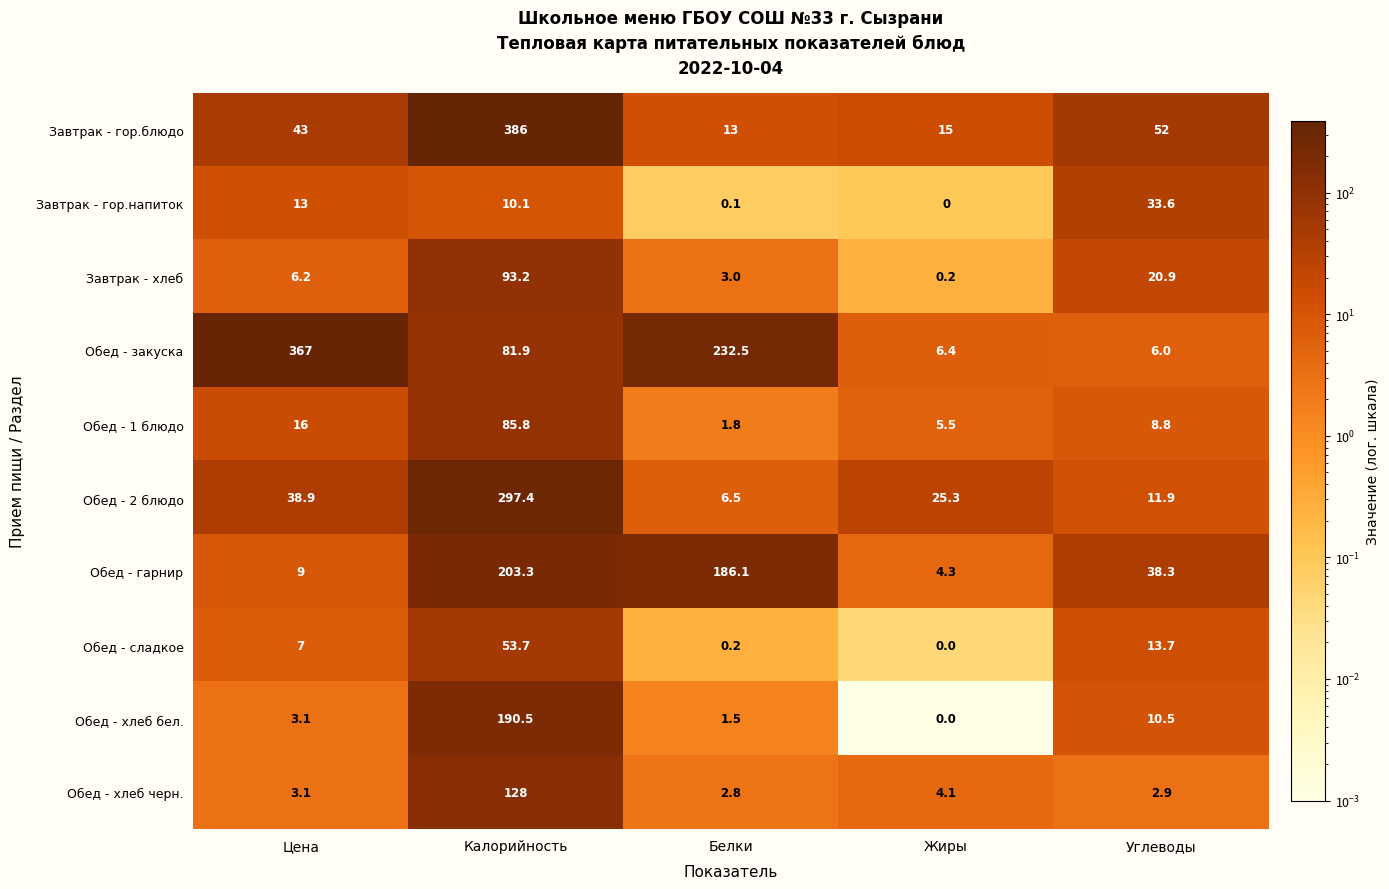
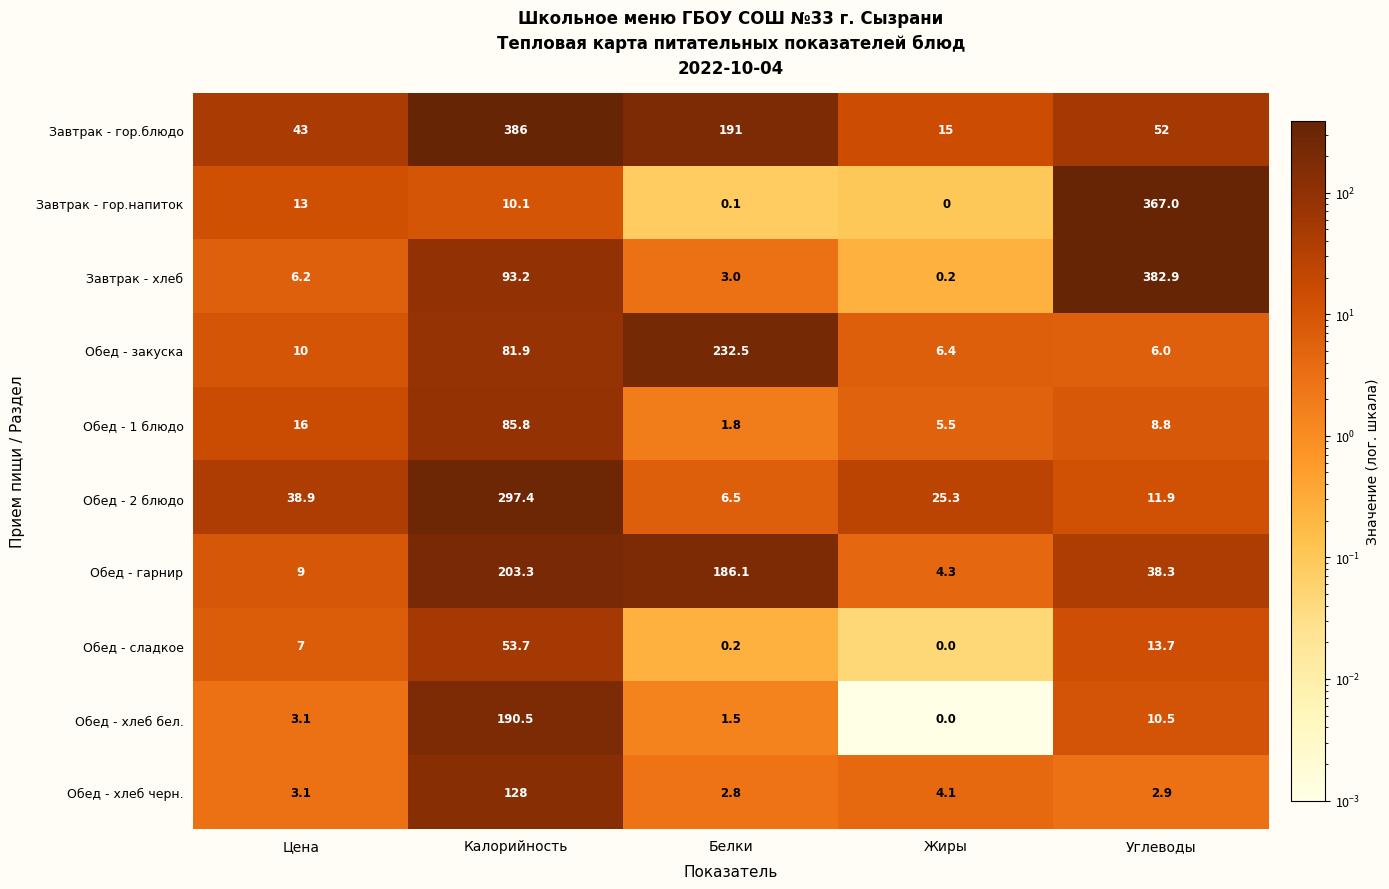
  {
    "Завтрак - гор.блюдо": {
      "Цена": 43,
      "Калорийность": 386,
-     "Белки": 13,
+     "Белки": 191,
      "Жиры": 15,
      "Углеводы": 52
    },
    "Завтрак - гор.напиток": {
      "Цена": 13,
      "Калорийность": 10.1,
      "Белки": 0.1,
      "Жиры": 0,
-     "Углеводы": 33.6
+     "Углеводы": 367.0
    },
    "Завтрак - хлеб": {
      "Цена": 6.2,
      "Калорийность": 93.2,
      "Белки": 3.0,
      "Жиры": 0.2,
-     "Углеводы": 20.9
+     "Углеводы": 382.9
    },
    "Обед - закуска": {
-     "Цена": 367,
+     "Цена": 10,
      "Калорийность": 81.9,
      "Белки": 232.5,
      "Жиры": 6.4,
      "Углеводы": 6.0
    },
    "Обед - 1 блюдо": {
      "Цена": 16,
      "Калорийность": 85.8,
      "Белки": 1.8,
      "Жиры": 5.5,
      "Углеводы": 8.8
    },
    "Обед - 2 блюдо": {
      "Цена": 38.9,
      "Калорийность": 297.4,
      "Белки": 6.5,
      "Жиры": 25.3,
      "Углеводы": 11.9
    },
    "Обед - гарнир": {
      "Цена": 9,
      "Калорийность": 203.3,
      "Белки": 186.1,
      "Жиры": 4.3,
      "Углеводы": 38.3
    },
    "Обед - сладкое": {
      "Цена": 7,
      "Калорийность": 53.7,
      "Белки": 0.2,
      "Жиры": 0.0,
      "Углеводы": 13.7
    },
    "Обед - хлеб бел.": {
      "Цена": 3.1,
      "Калорийность": 190.5,
      "Белки": 1.5,
      "Жиры": 0.0,
      "Углеводы": 10.5
    },
    "Обед - хлеб черн.": {
      "Цена": 3.1,
      "Калорийность": 128,
      "Белки": 2.8,
      "Жиры": 4.1,
      "Углеводы": 2.9
    }
  }
